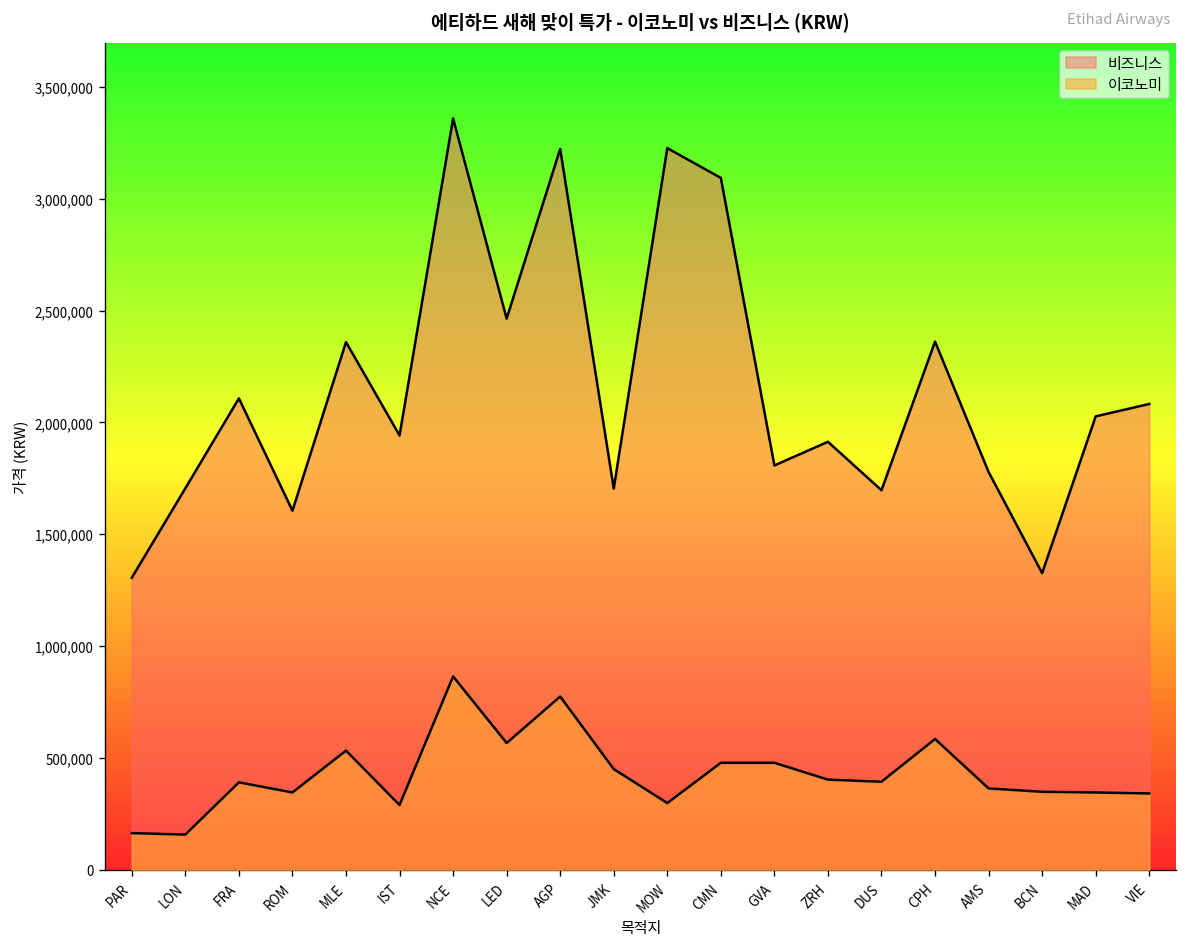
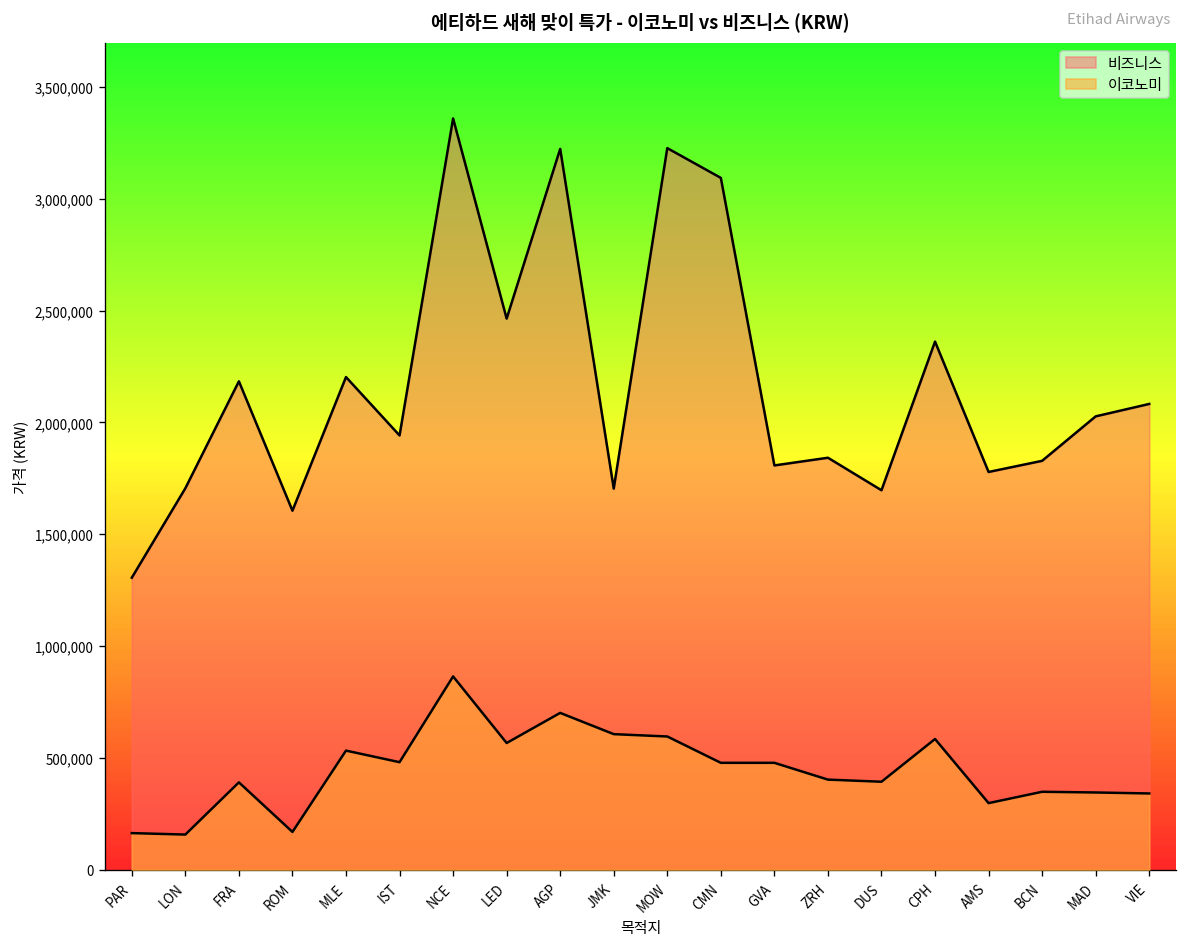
  {
    "비즈니스": {
      "PAR": "1,310,000",
      "LON": "1,710,000",
-     "FRA": "2,110,000",
+     "FRA": "2,180,000",
      "ROM": "1,610,000",
-     "MLE": "2,360,000",
+     "MLE": "2,200,000",
      "IST": "1,940,000",
      "NCE": "3,360,000",
      "LED": "2,460,000",
      "AGP": "3,220,000",
      "JMK": "1,700,000",
      "MOW": "3,230,000",
      "CMN": "3,090,000",
      "GVA": "1,810,000",
-     "ZRH": "1,910,000",
+     "ZRH": "1,840,000",
      "DUS": "1,700,000",
      "CPH": "2,360,000",
      "AMS": "1,780,000",
-     "BCN": "1,330,000",
+     "BCN": "1,830,000",
      "MAD": "2,030,000",
      "VIE": "2,080,000"
    },
    "이코노미": {
      "PAR": "160,000",
      "LON": "160,000",
      "FRA": "390,000",
-     "ROM": "350,000",
+     "ROM": "170,000",
      "MLE": "530,000",
-     "IST": "290,000",
+     "IST": "480,000",
      "NCE": "860,000",
      "LED": "570,000",
-     "AGP": "770,000",
-     "JMK": "450,000",
-     "MOW": "300,000",
+     "AGP": "700,000",
+     "JMK": "610,000",
+     "MOW": "600,000",
      "CMN": "480,000",
      "GVA": "480,000",
      "ZRH": "400,000",
      "DUS": "390,000",
      "CPH": "580,000",
-     "AMS": "360,000",
+     "AMS": "300,000",
      "BCN": "350,000",
      "MAD": "350,000",
      "VIE": "340,000"
    }
  }
